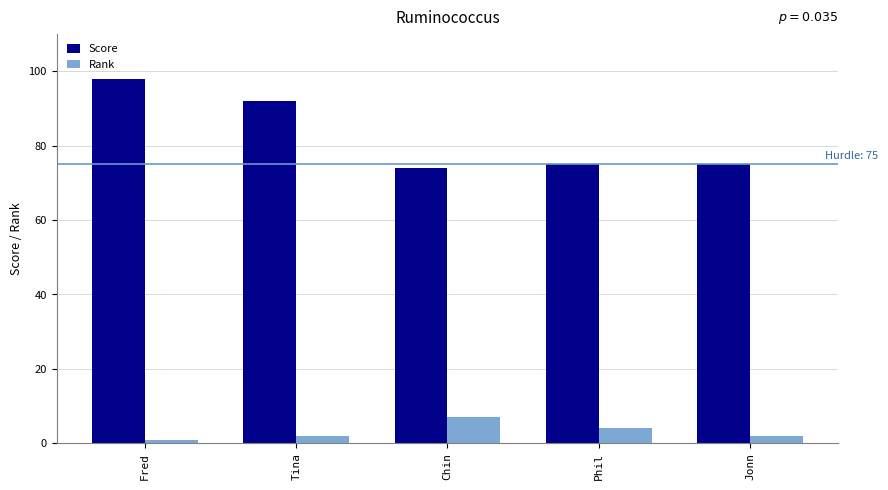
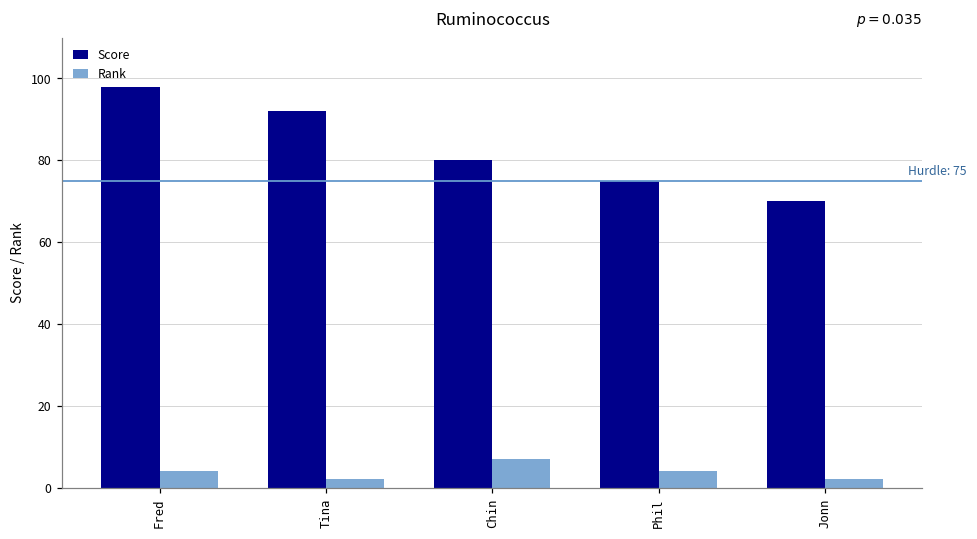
  {
    "Score": {
      "Fred": 98,
      "Tina": 92,
-     "Chin": 74,
+     "Chin": 80,
      "Phil": 75,
-     "Jonn": 75
+     "Jonn": 70
    },
    "Rank": {
-     "Fred": 1,
+     "Fred": 4,
      "Tina": 2,
      "Chin": 7,
      "Phil": 4,
      "Jonn": 2
    }
  }
